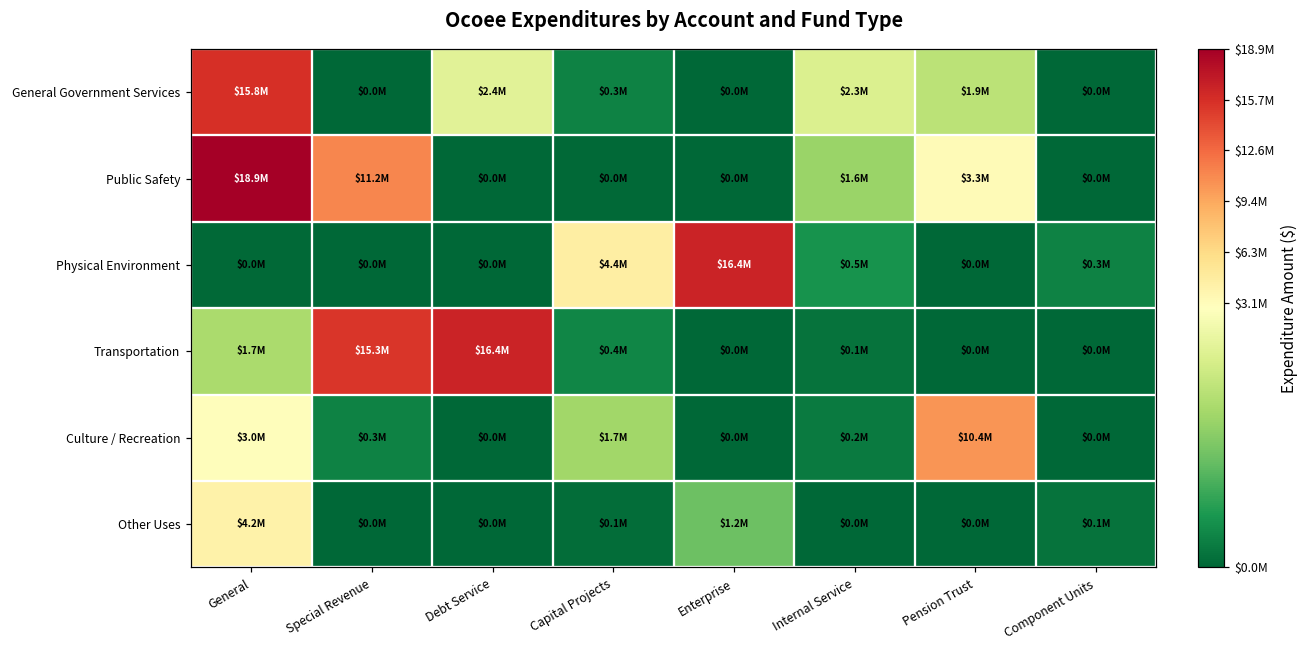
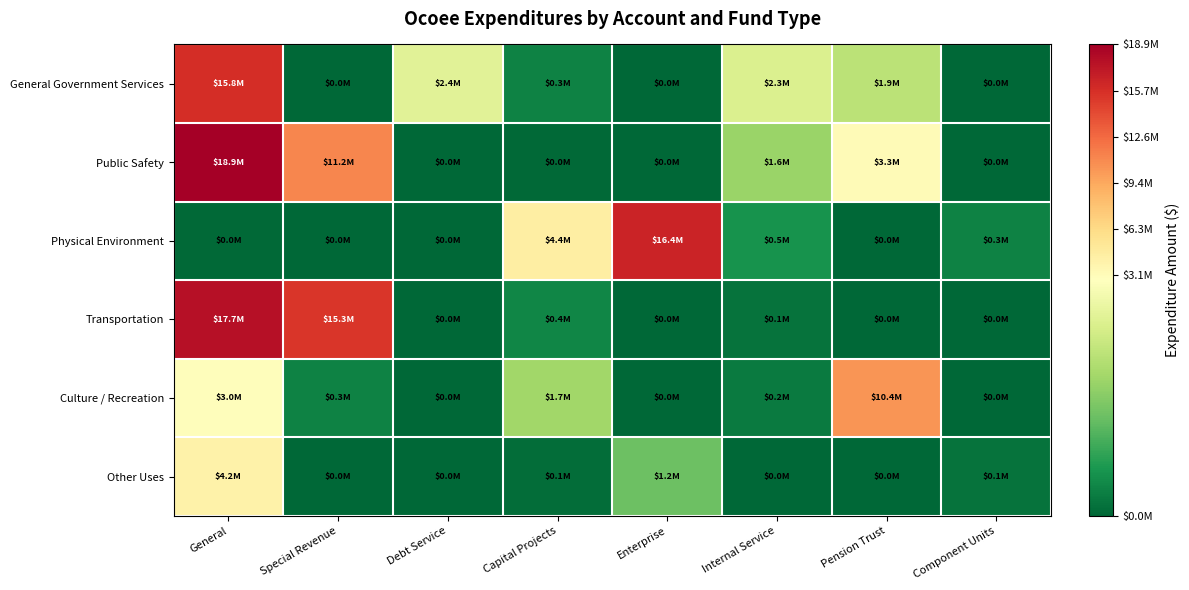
  {
    "General Government Services": {
      "General": "$15.8M",
      "Special Revenue": "$0.0M",
      "Debt Service": "$2.4M",
      "Capital Projects": "$0.3M",
      "Enterprise": "$0.0M",
      "Internal Service": "$2.3M",
      "Pension Trust": "$1.9M",
      "Component Units": "$0.0M"
    },
    "Public Safety": {
      "General": "$18.9M",
      "Special Revenue": "$11.2M",
      "Debt Service": "$0.0M",
      "Capital Projects": "$0.0M",
      "Enterprise": "$0.0M",
      "Internal Service": "$1.6M",
      "Pension Trust": "$3.3M",
      "Component Units": "$0.0M"
    },
    "Physical Environment": {
      "General": "$0.0M",
      "Special Revenue": "$0.0M",
      "Debt Service": "$0.0M",
      "Capital Projects": "$4.4M",
      "Enterprise": "$16.4M",
      "Internal Service": "$0.5M",
      "Pension Trust": "$0.0M",
      "Component Units": "$0.3M"
    },
    "Transportation": {
-     "General": "$1.7M",
+     "General": "$17.7M",
      "Special Revenue": "$15.3M",
-     "Debt Service": "$16.4M",
+     "Debt Service": "$0.0M",
      "Capital Projects": "$0.4M",
      "Enterprise": "$0.0M",
      "Internal Service": "$0.1M",
      "Pension Trust": "$0.0M",
      "Component Units": "$0.0M"
    },
    "Culture / Recreation": {
      "General": "$3.0M",
      "Special Revenue": "$0.3M",
      "Debt Service": "$0.0M",
      "Capital Projects": "$1.7M",
      "Enterprise": "$0.0M",
      "Internal Service": "$0.2M",
      "Pension Trust": "$10.4M",
      "Component Units": "$0.0M"
    },
    "Other Uses": {
      "General": "$4.2M",
      "Special Revenue": "$0.0M",
      "Debt Service": "$0.0M",
      "Capital Projects": "$0.1M",
      "Enterprise": "$1.2M",
      "Internal Service": "$0.0M",
      "Pension Trust": "$0.0M",
      "Component Units": "$0.1M"
    }
  }
